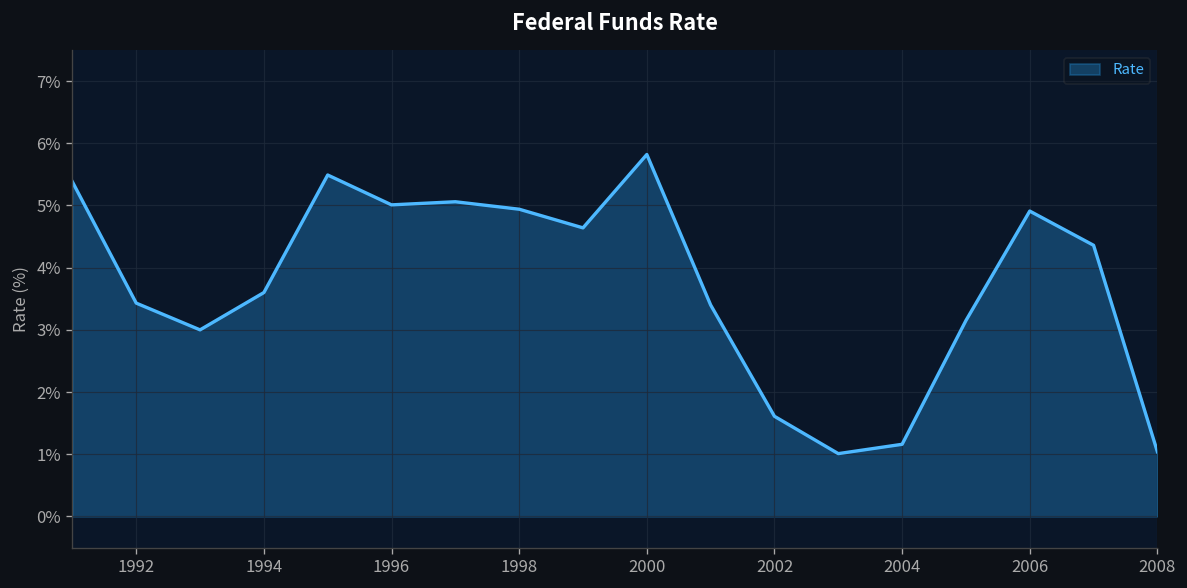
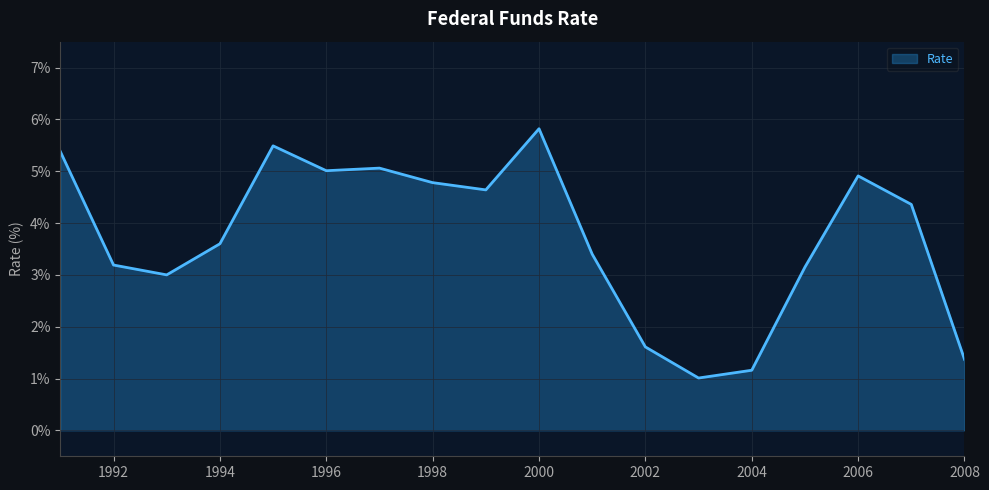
  {
-   "1992": "3.4%",
+   "1992": "3.2%",
    "1994": "3.6%",
    "1996": "5.0%",
-   "1998": "4.9%",
+   "1998": "4.8%",
    "2000": "5.8%",
    "2002": "1.6%",
    "2004": "1.2%",
    "2006": "4.9%",
-   "2008": "1.0%"
+   "2008": "1.4%"
  }
